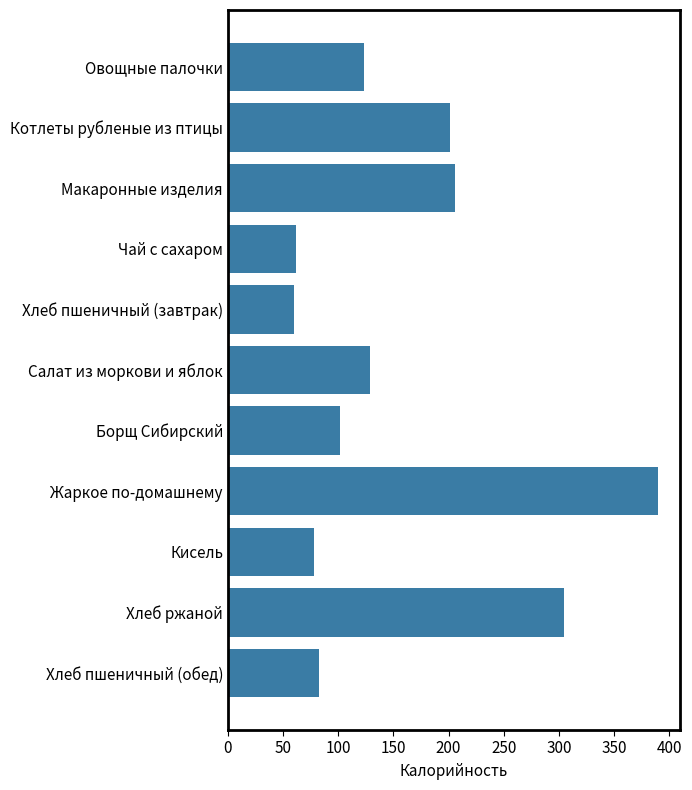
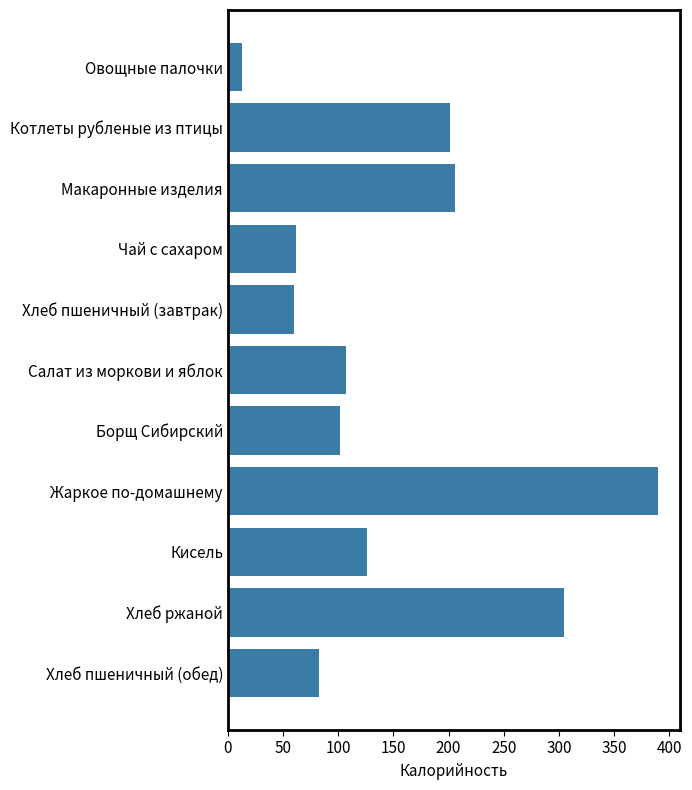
  {
-   "Овощные палочки": 123,
+   "Овощные палочки": 13,
    "Котлеты рубленые из птицы": 201,
    "Макаронные изделия": 206,
    "Чай с сахаром": 62,
    "Хлеб пшеничный (завтрак)": 60,
-   "Салат из моркови и яблок": 129,
+   "Салат из моркови и яблок": 107,
    "Борщ Сибирский": 102,
    "Жаркое по-домашнему": 390,
-   "Кисель": 78,
+   "Кисель": 126,
    "Хлеб ржаной": 305,
    "Хлеб пшеничный (обед)": 83
  }
